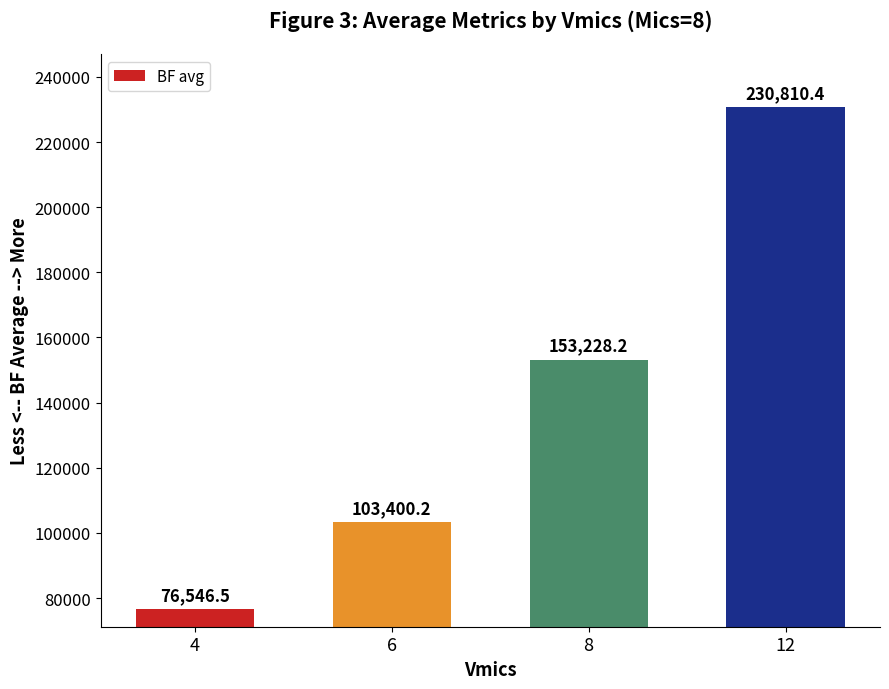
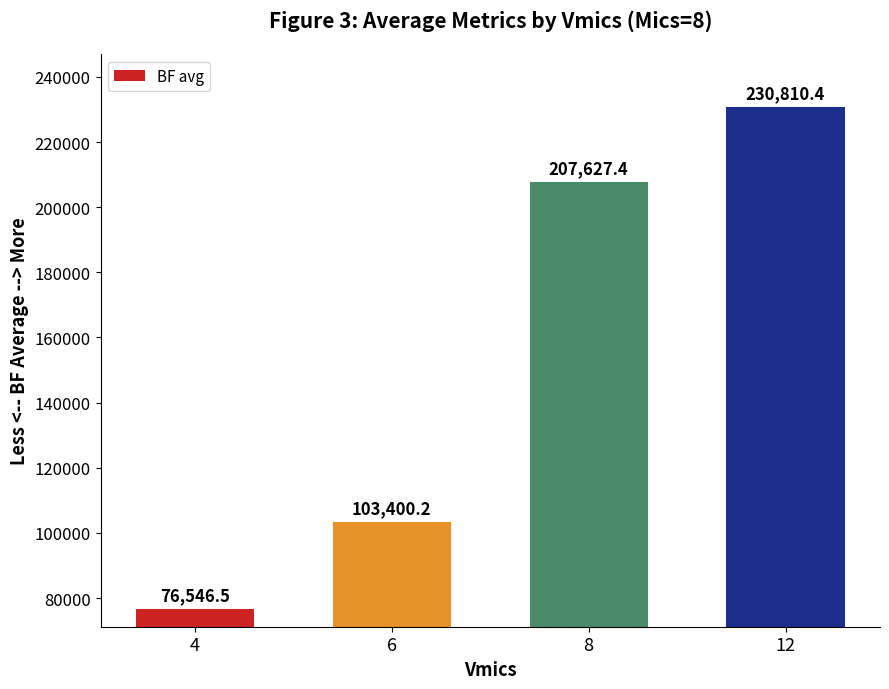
  {
    "4": "76,546.5",
    "6": "103,400.2",
-   "8": "153,228.2",
+   "8": "207,627.4",
    "12": "230,810.4"
  }
